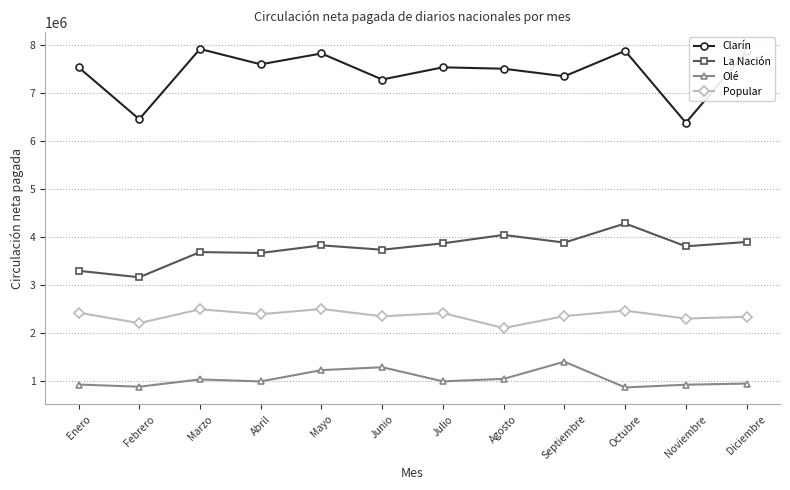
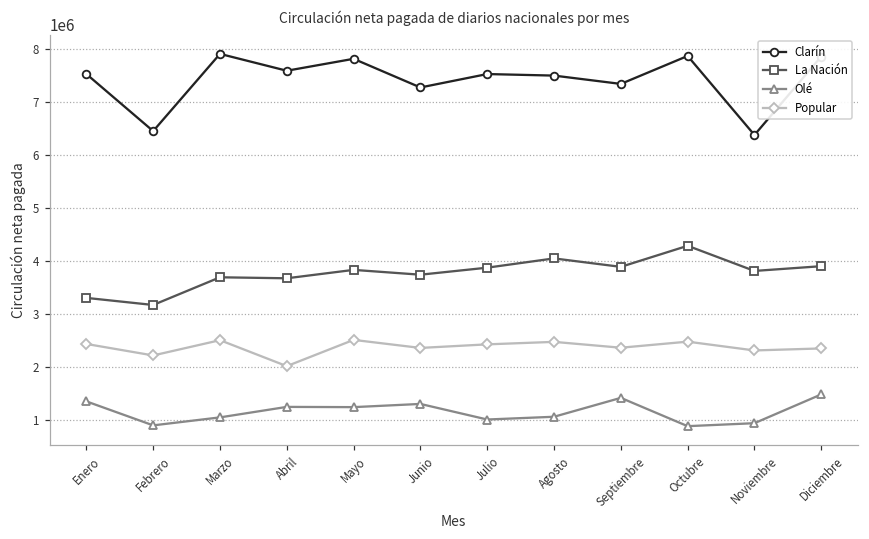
  {
    "Clarín": {
      "Enero": 7500000,
      "Febrero": 6500000,
      "Marzo": 7900000,
      "Abril": 7600000,
      "Mayo": 7800000,
      "Junio": 7300000,
      "Julio": 7500000,
      "Agosto": 7500000,
      "Septiembre": 7300000,
      "Octubre": 7900000,
      "Noviembre": 6400000
    },
    "La Nación": {
      "Enero": 3300000,
      "Febrero": 3200000,
      "Marzo": 3700000,
      "Abril": 3700000,
      "Mayo": 3800000,
      "Junio": 3700000,
      "Julio": 3900000,
      "Agosto": 4000000,
      "Septiembre": 3900000,
      "Octubre": 4300000,
      "Noviembre": 3800000,
      "Diciembre": 3900000
    },
    "Olé": {
-     "Enero": 900000,
+     "Enero": 1300000,
      "Febrero": 900000,
      "Marzo": 1000000,
-     "Abril": 1000000,
+     "Abril": 1200000,
      "Mayo": 1200000,
      "Junio": 1300000,
      "Julio": 1000000,
      "Agosto": 1100000,
      "Septiembre": 1400000,
      "Octubre": 900000,
      "Noviembre": 900000,
-     "Diciembre": 1000000
+     "Diciembre": 1500000
    },
    "Popular": {
      "Enero": 2400000,
      "Febrero": 2200000,
      "Marzo": 2500000,
-     "Abril": 2400000,
+     "Abril": 2000000,
      "Mayo": 2500000,
      "Junio": 2400000,
      "Julio": 2400000,
-     "Agosto": 2100000,
+     "Agosto": 2500000,
      "Septiembre": 2400000,
      "Octubre": 2500000,
      "Noviembre": 2300000,
      "Diciembre": 2300000
    }
  }
